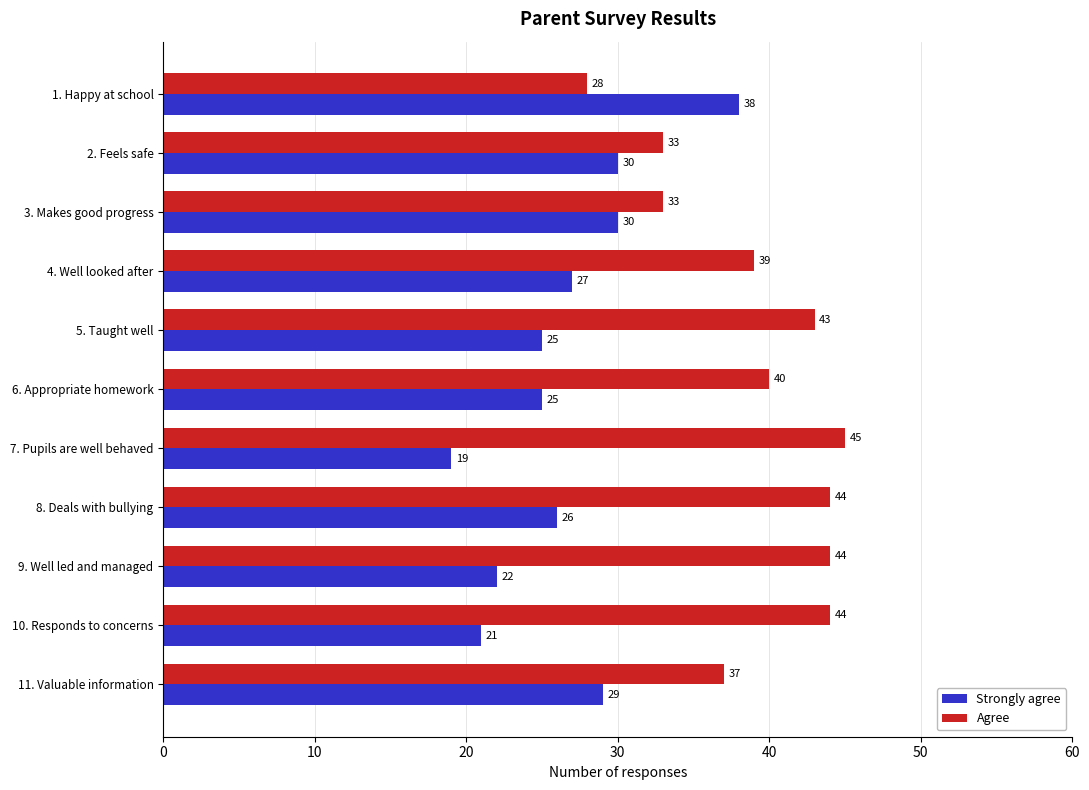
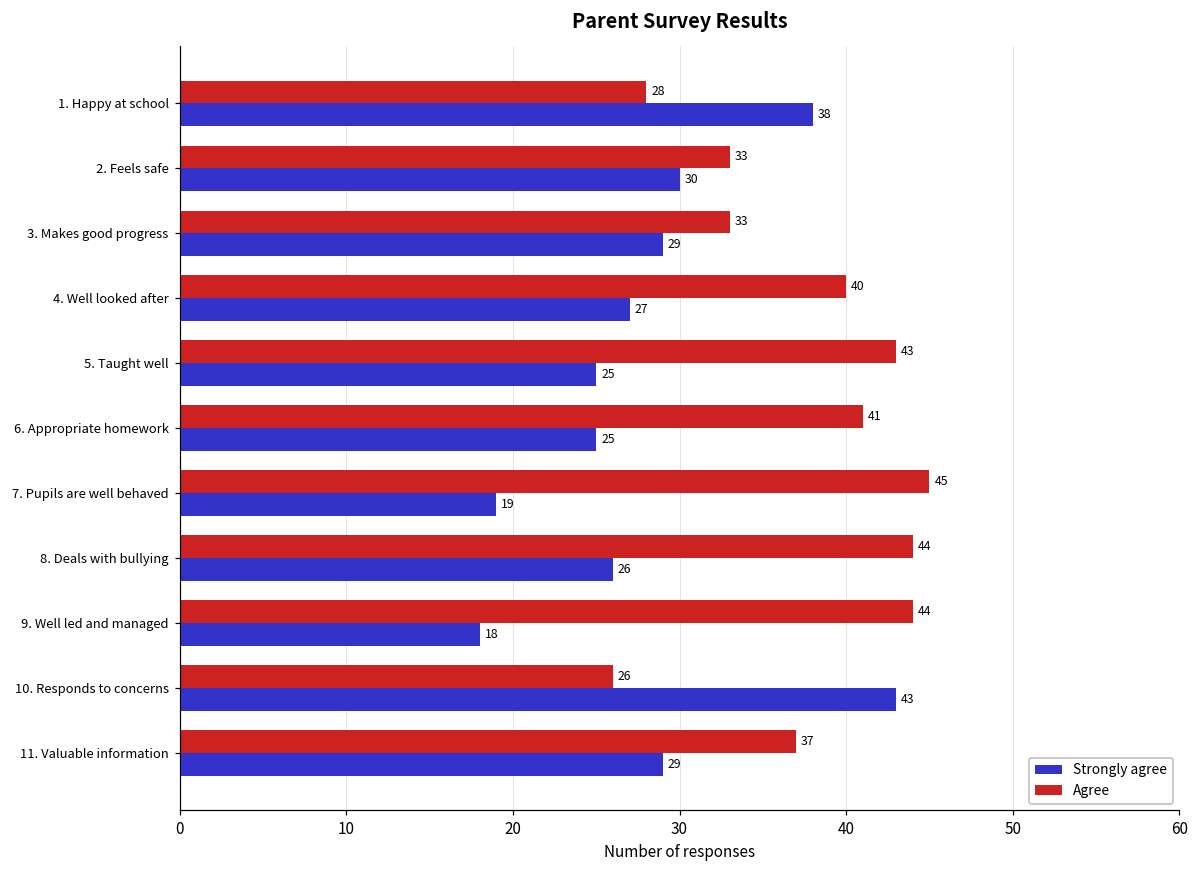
  {
    "Strongly agree": {
      "1. Happy at school": 38,
      "2. Feels safe": 30,
-     "3. Makes good progress": 30,
+     "3. Makes good progress": 29,
      "4. Well looked after": 27,
      "5. Taught well": 25,
      "6. Appropriate homework": 25,
      "7. Pupils are well behaved": 19,
      "8. Deals with bullying": 26,
-     "9. Well led and managed": 22,
-     "10. Responds to concerns": 21,
+     "9. Well led and managed": 18,
+     "10. Responds to concerns": 43,
      "11. Valuable information": 29
    },
    "Agree": {
      "1. Happy at school": 28,
      "2. Feels safe": 33,
      "3. Makes good progress": 33,
-     "4. Well looked after": 39,
+     "4. Well looked after": 40,
      "5. Taught well": 43,
-     "6. Appropriate homework": 40,
+     "6. Appropriate homework": 41,
      "7. Pupils are well behaved": 45,
      "8. Deals with bullying": 44,
      "9. Well led and managed": 44,
-     "10. Responds to concerns": 44,
+     "10. Responds to concerns": 26,
      "11. Valuable information": 37
    }
  }
